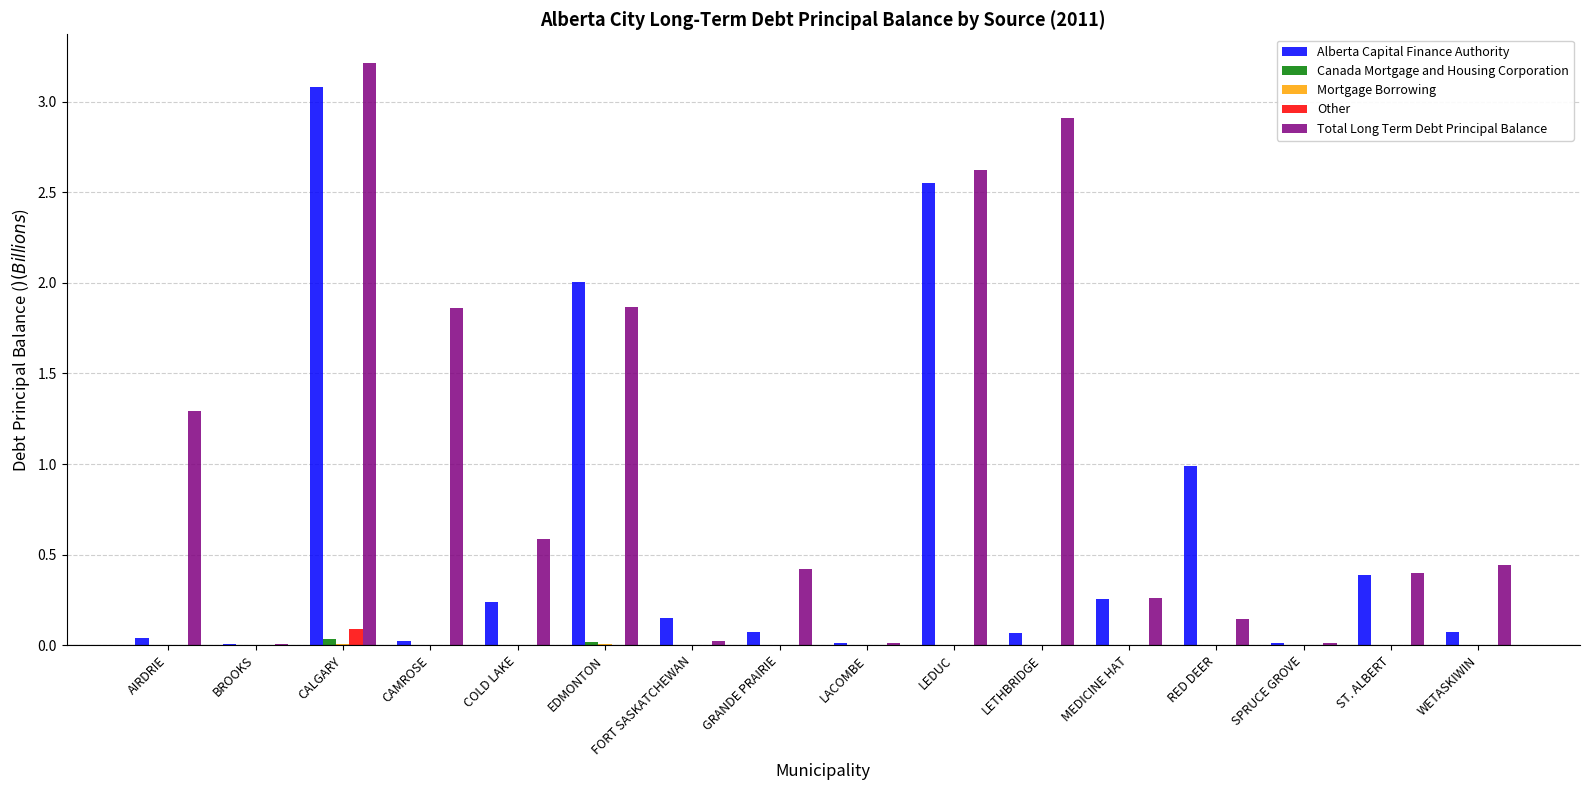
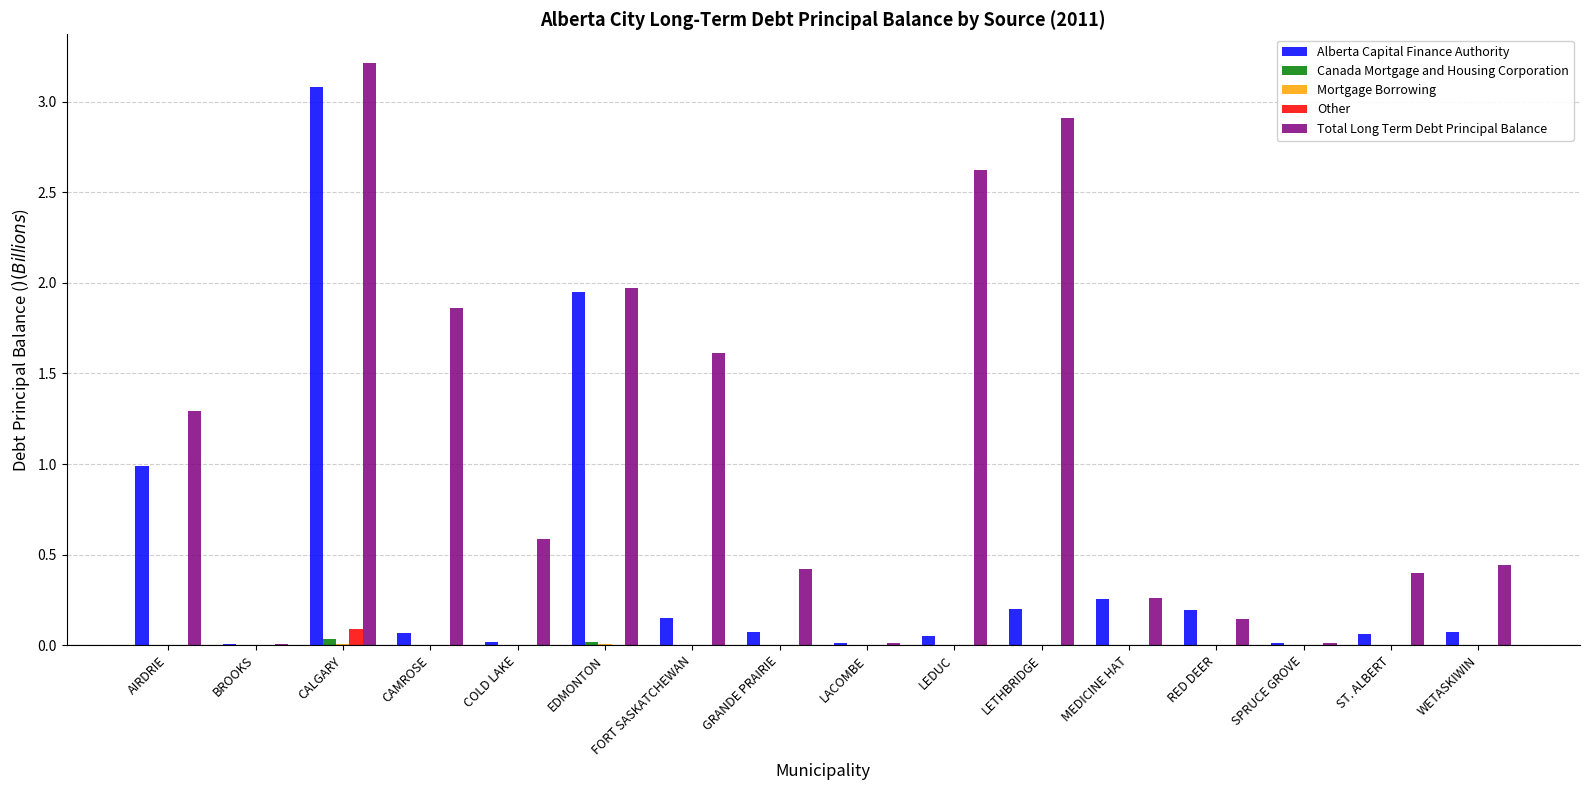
  {
    "Alberta Capital Finance Authority": {
-     "AIRDRIE": 0.04,
+     "AIRDRIE": 0.99,
      "CALGARY": 3.08,
-     "CAMROSE": 0.02,
-     "COLD LAKE": 0.24,
-     "EDMONTON": 2.01,
+     "CAMROSE": 0.07,
+     "COLD LAKE": 0.02,
+     "EDMONTON": 1.95,
      "FORT SASKATCHEWAN": 0.15,
      "GRANDE PRAIRIE": 0.07,
-     "LEDUC": 2.55,
-     "LETHBRIDGE": 0.07,
+     "LEDUC": 0.05,
+     "LETHBRIDGE": 0.20,
      "MEDICINE HAT": 0.26,
-     "RED DEER": 0.99,
-     "ST. ALBERT": 0.39,
+     "RED DEER": 0.20,
+     "ST. ALBERT": 0.06,
      "WETASKIWIN": 0.08
    },
    "Canada Mortgage and Housing Corporation": {
      "AIRDRIE": 0.00,
      "BROOKS": 0.00,
      "CALGARY": 0.03,
      "CAMROSE": 0.00,
      "COLD LAKE": 0.00,
      "EDMONTON": 0.02,
      "FORT SASKATCHEWAN": 0.00,
      "LACOMBE": 0.00,
      "LEDUC": 0.00,
      "LETHBRIDGE": 0.00,
      "MEDICINE HAT": 0.00,
      "SPRUCE GROVE": 0.00,
      "ST. ALBERT": 0.00,
      "WETASKIWIN": 0.00
    },
    "Mortgage Borrowing": {
      "BROOKS": 0.00,
      "CAMROSE": 0.00,
      "COLD LAKE": 0.00,
      "FORT SASKATCHEWAN": 0.00,
      "GRANDE PRAIRIE": 0.00,
      "LACOMBE": 0.00,
      "LEDUC": 0.00,
      "LETHBRIDGE": 0.00,
      "MEDICINE HAT": 0.00,
      "RED DEER": 0.00,
      "SPRUCE GROVE": 0.00,
      "ST. ALBERT": 0.00,
      "WETASKIWIN": 0.00
    },
    "Other": {
      "BROOKS": 0.00,
      "CALGARY": 0.09,
      "CAMROSE": 0.00,
      "COLD LAKE": 0.00,
      "FORT SASKATCHEWAN": 0.00,
      "LEDUC": 0.00,
      "LETHBRIDGE": 0.00,
      "MEDICINE HAT": 0.00,
      "RED DEER": 0.00,
      "ST. ALBERT": 0.00,
      "WETASKIWIN": 0.00
    },
    "Total Long Term Debt Principal Balance": {
      "AIRDRIE": 1.29,
      "CALGARY": 3.21,
      "CAMROSE": 1.86,
      "COLD LAKE": 0.59,
-     "EDMONTON": 1.86,
-     "FORT SASKATCHEWAN": 0.03,
+     "EDMONTON": 1.97,
+     "FORT SASKATCHEWAN": 1.61,
      "GRANDE PRAIRIE": 0.42,
      "LEDUC": 2.62,
      "LETHBRIDGE": 2.91,
      "MEDICINE HAT": 0.26,
      "RED DEER": 0.15,
      "ST. ALBERT": 0.40,
      "WETASKIWIN": 0.44
    }
  }
